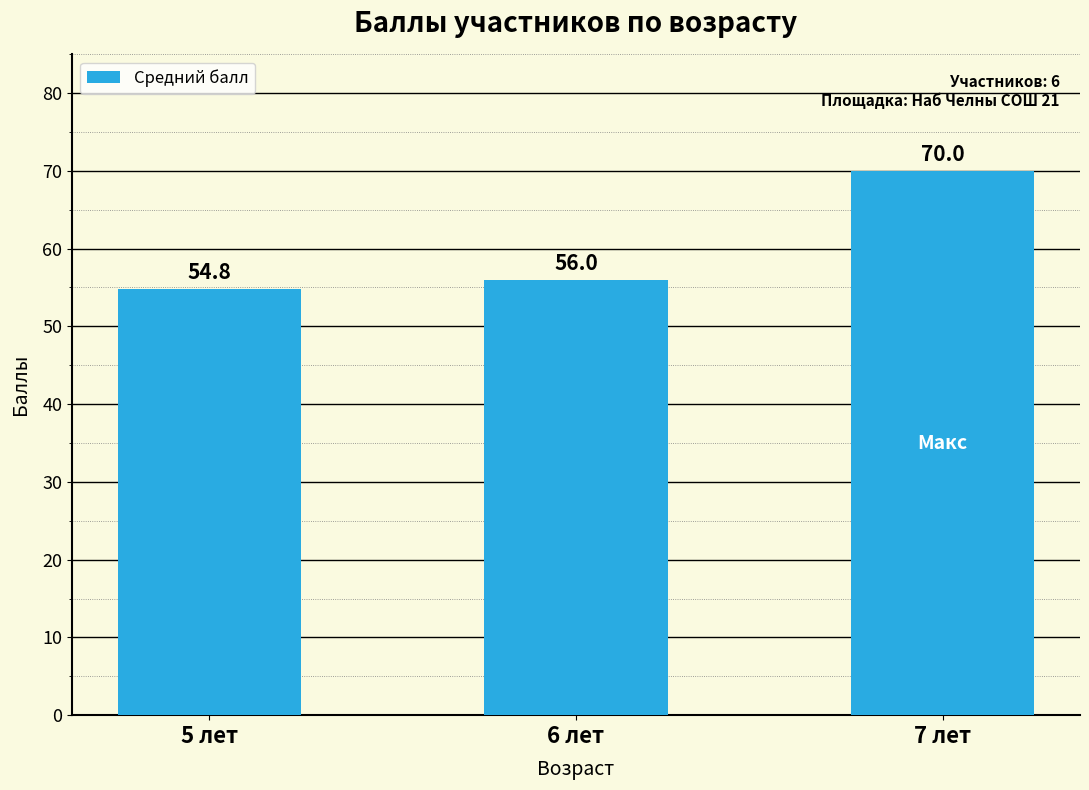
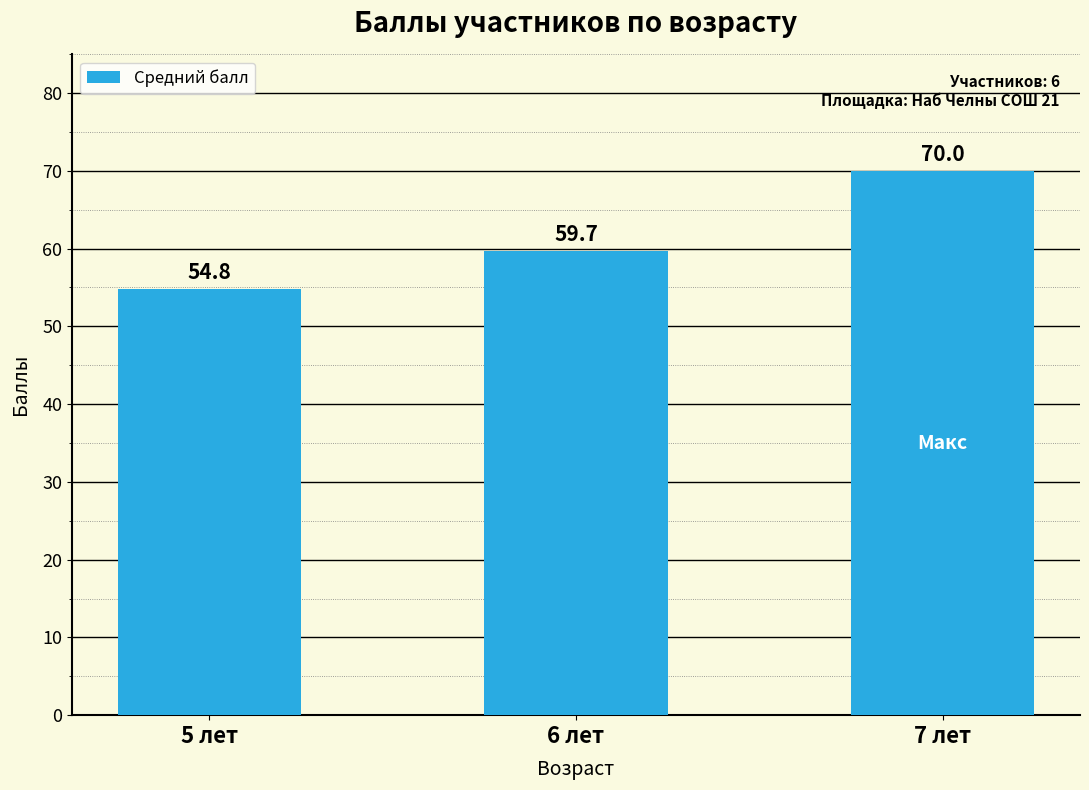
  {
    "5 лет": 54.8,
-   "6 лет": 56.0,
+   "6 лет": 59.7,
    "7 лет": 70.0
  }
